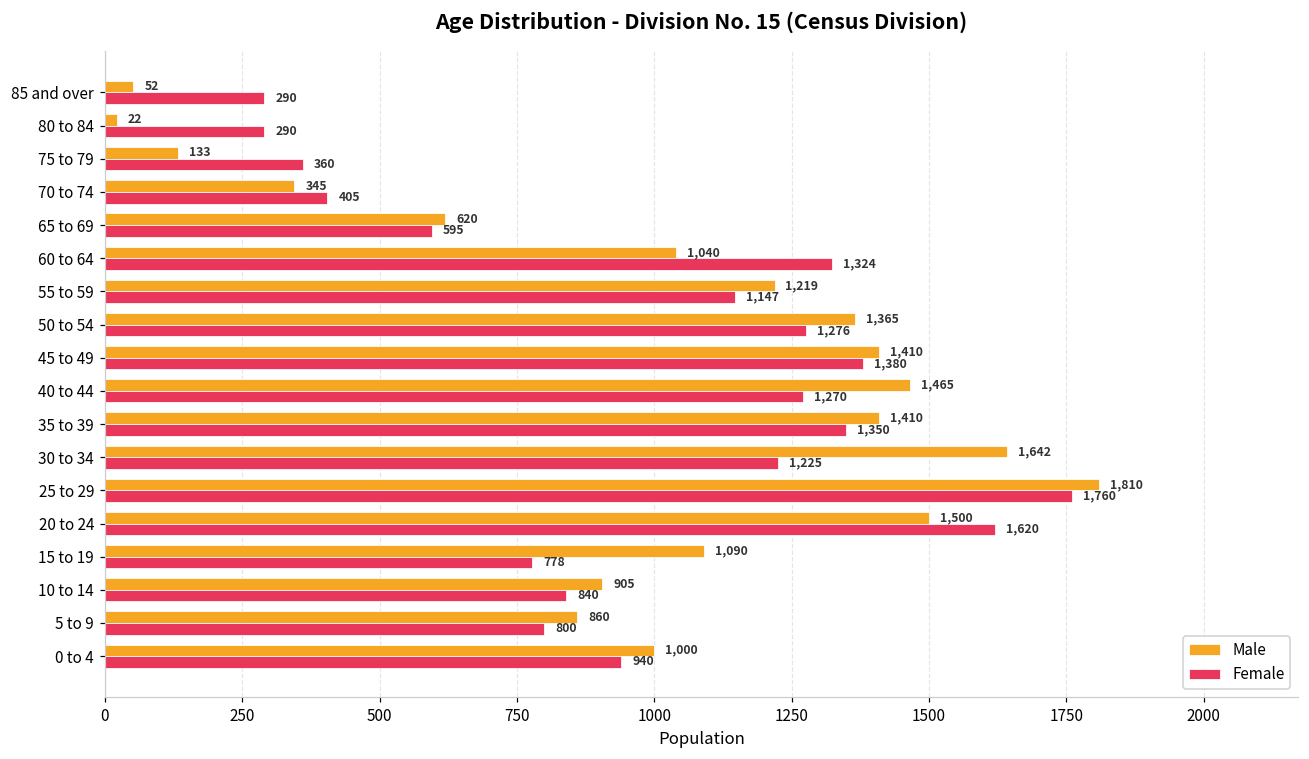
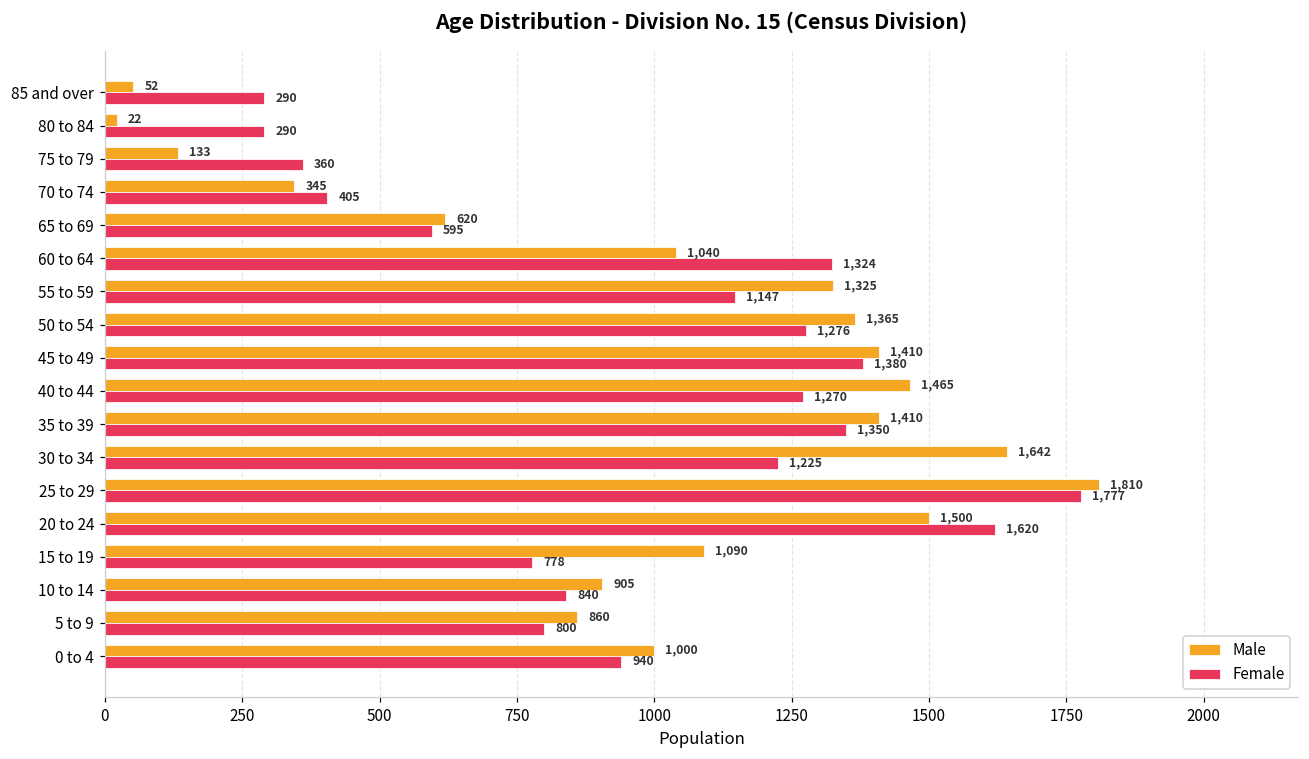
  {
    "Male": {
      "85 and over": "52",
      "80 to 84": "22",
      "75 to 79": "133",
      "70 to 74": "345",
      "65 to 69": "620",
      "60 to 64": "1,040",
-     "55 to 59": "1,219",
+     "55 to 59": "1,325",
      "50 to 54": "1,365",
      "45 to 49": "1,410",
      "40 to 44": "1,465",
      "35 to 39": "1,410",
      "30 to 34": "1,642",
      "25 to 29": "1,810",
      "20 to 24": "1,500",
      "15 to 19": "1,090",
      "10 to 14": "905",
      "5 to 9": "860",
      "0 to 4": "1,000"
    },
    "Female": {
      "85 and over": "290",
      "80 to 84": "290",
      "75 to 79": "360",
      "70 to 74": "405",
      "65 to 69": "595",
      "60 to 64": "1,324",
      "55 to 59": "1,147",
      "50 to 54": "1,276",
      "45 to 49": "1,380",
      "40 to 44": "1,270",
      "35 to 39": "1,350",
      "30 to 34": "1,225",
-     "25 to 29": "1,760",
+     "25 to 29": "1,777",
      "20 to 24": "1,620",
      "15 to 19": "778",
      "10 to 14": "840",
      "5 to 9": "800",
      "0 to 4": "940"
    }
  }
